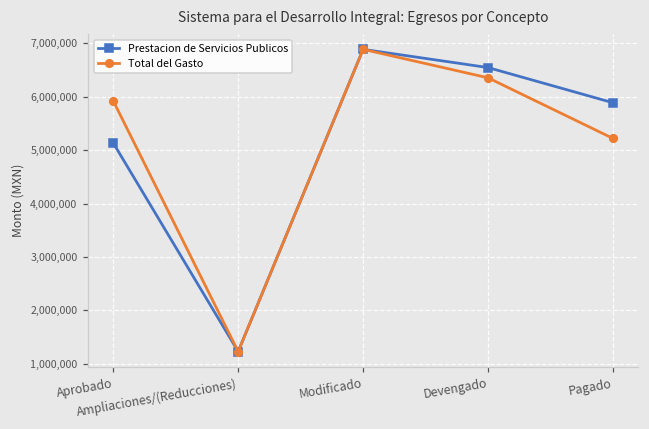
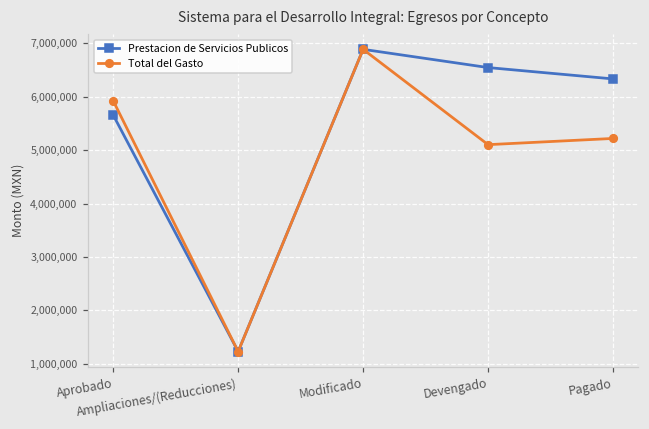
  {
    "Prestacion de Servicios Publicos": {
-     "Aprobado": "5,100,000",
+     "Aprobado": "5,700,000",
      "Devengado": "6,500,000",
-     "Pagado": "5,900,000"
+     "Pagado": "6,300,000"
    },
    "Total del Gasto": {
      "Aprobado": "5,900,000",
-     "Devengado": "6,400,000",
+     "Devengado": "5,100,000",
      "Pagado": "5,200,000"
    }
  }
